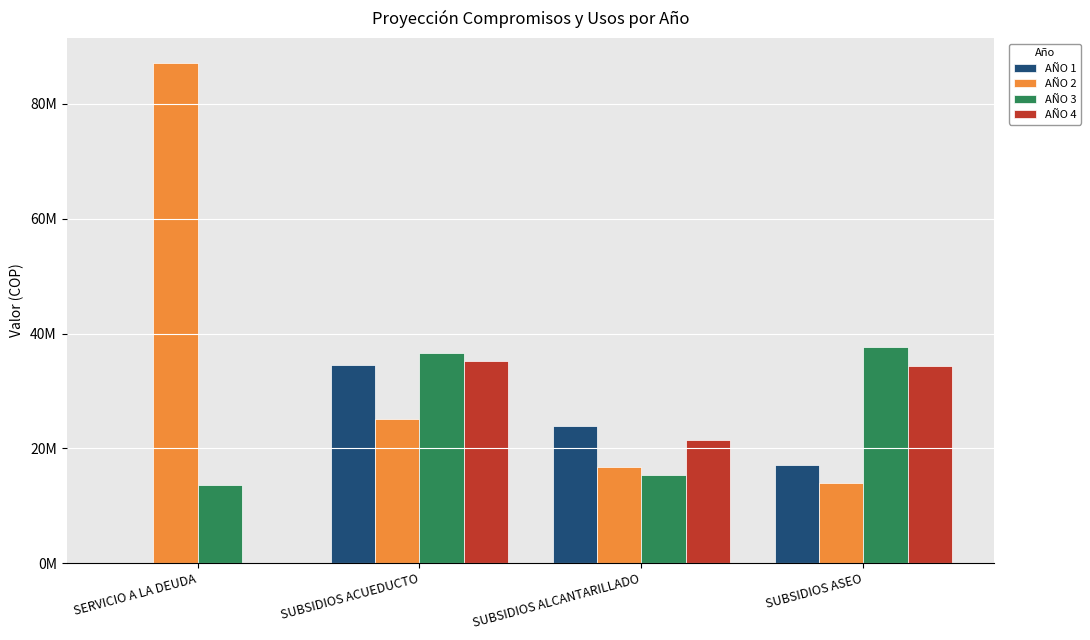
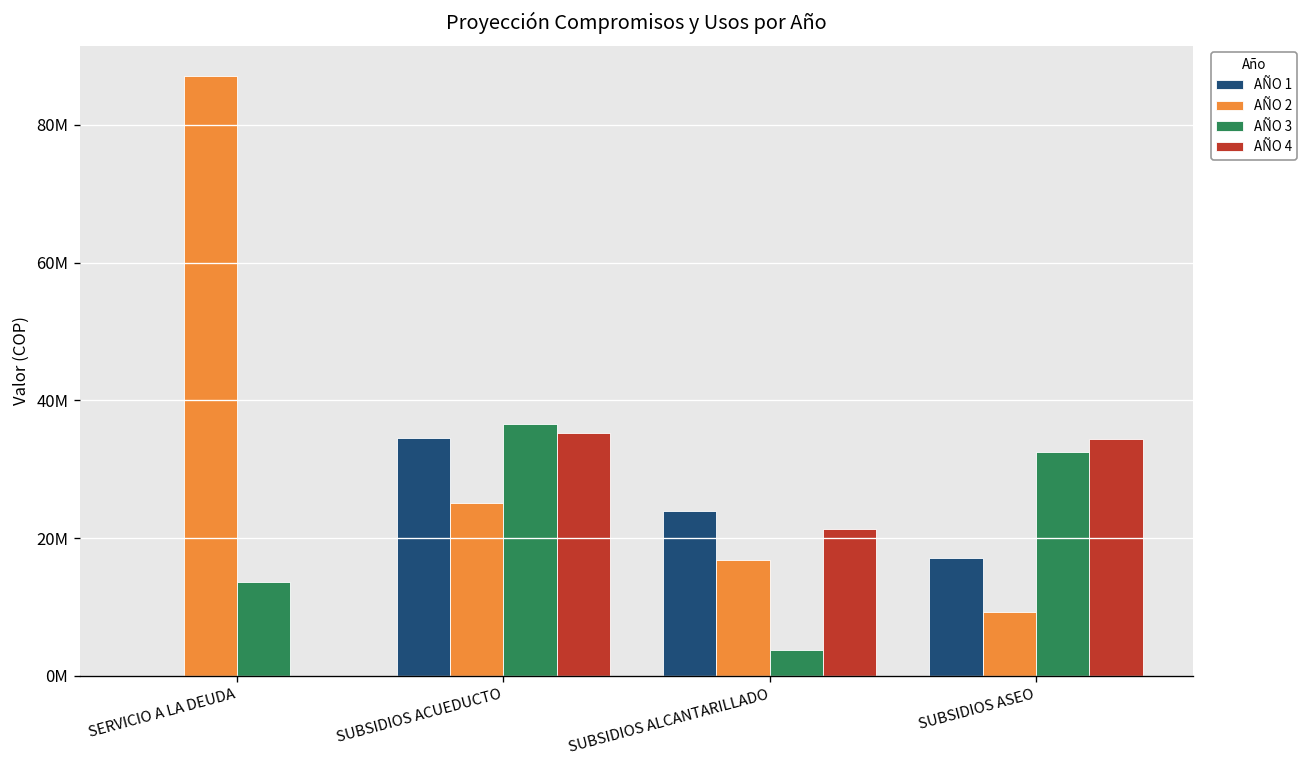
  {
    "AÑO 1": {
      "SERVICIO A LA DEUDA": 0,
      "SUBSIDIOS ACUEDUCTO": 35000000,
      "SUBSIDIOS ALCANTARILLADO": 24000000,
      "SUBSIDIOS ASEO": 17000000
    },
    "AÑO 2": {
      "SERVICIO A LA DEUDA": 87000000,
      "SUBSIDIOS ACUEDUCTO": 25000000,
      "SUBSIDIOS ALCANTARILLADO": 17000000,
-     "SUBSIDIOS ASEO": 14000000
+     "SUBSIDIOS ASEO": 9000000
    },
    "AÑO 3": {
      "SERVICIO A LA DEUDA": 14000000,
      "SUBSIDIOS ACUEDUCTO": 37000000,
-     "SUBSIDIOS ALCANTARILLADO": 15000000,
-     "SUBSIDIOS ASEO": 38000000
+     "SUBSIDIOS ALCANTARILLADO": 4000000,
+     "SUBSIDIOS ASEO": 32000000
    },
    "AÑO 4": {
      "SERVICIO A LA DEUDA": 0,
      "SUBSIDIOS ACUEDUCTO": 35000000,
      "SUBSIDIOS ALCANTARILLADO": 21000000,
      "SUBSIDIOS ASEO": 34000000
    }
  }
